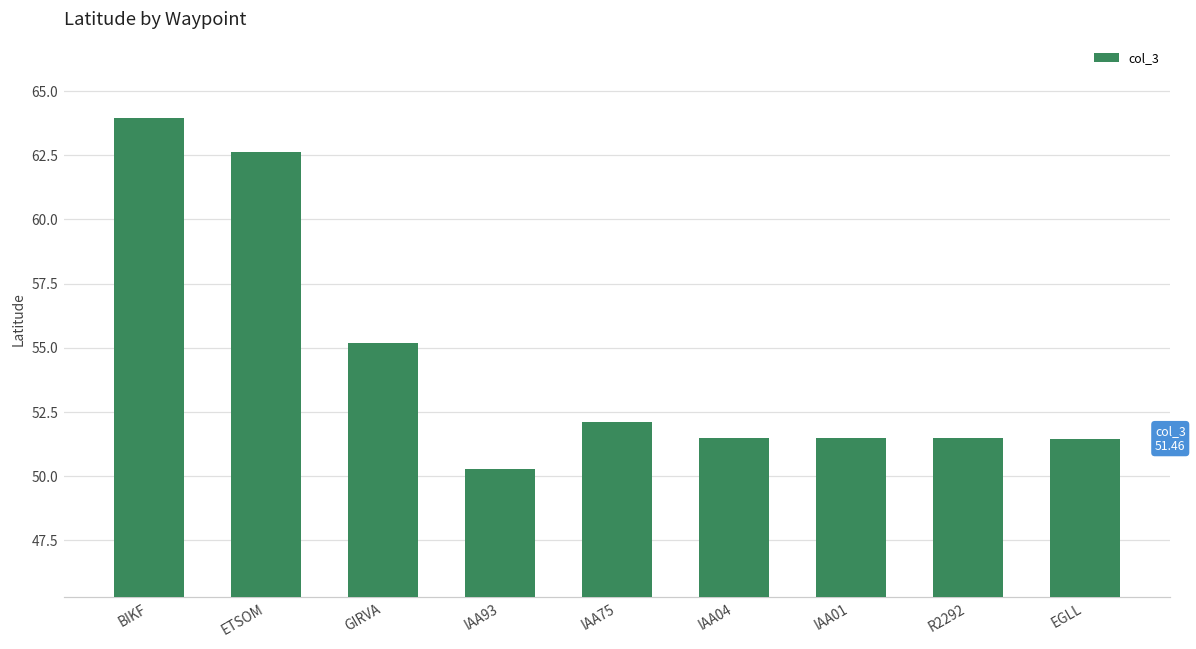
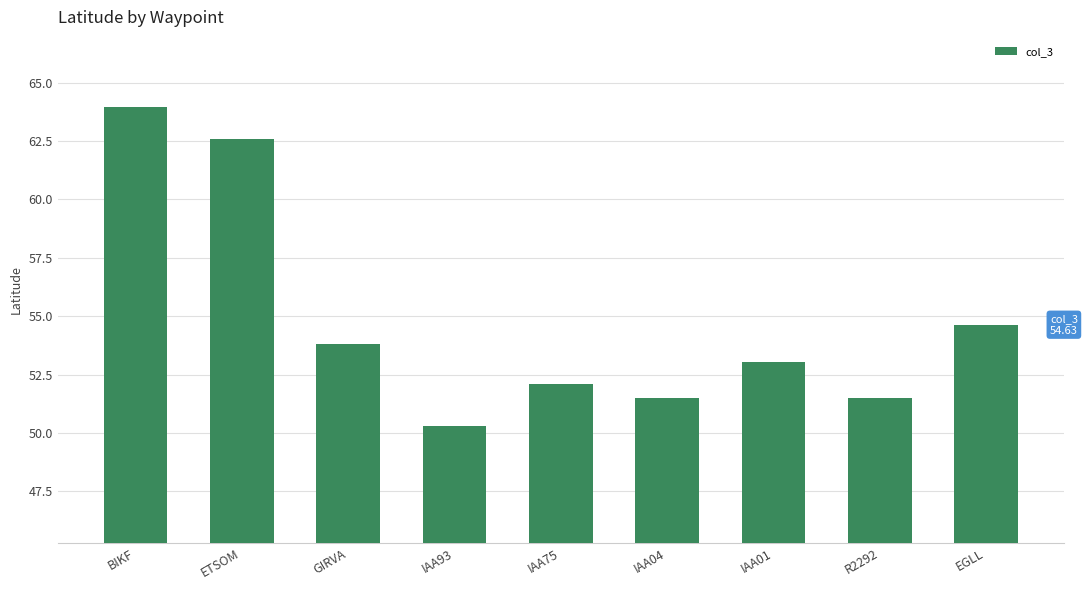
  {
-   "GIRVA": 55.2,
-   "IAA01": 51.5,
-   "EGLL": 51.46
+   "GIRVA": 53.8,
+   "IAA01": 53.0,
+   "EGLL": 54.63
  }
